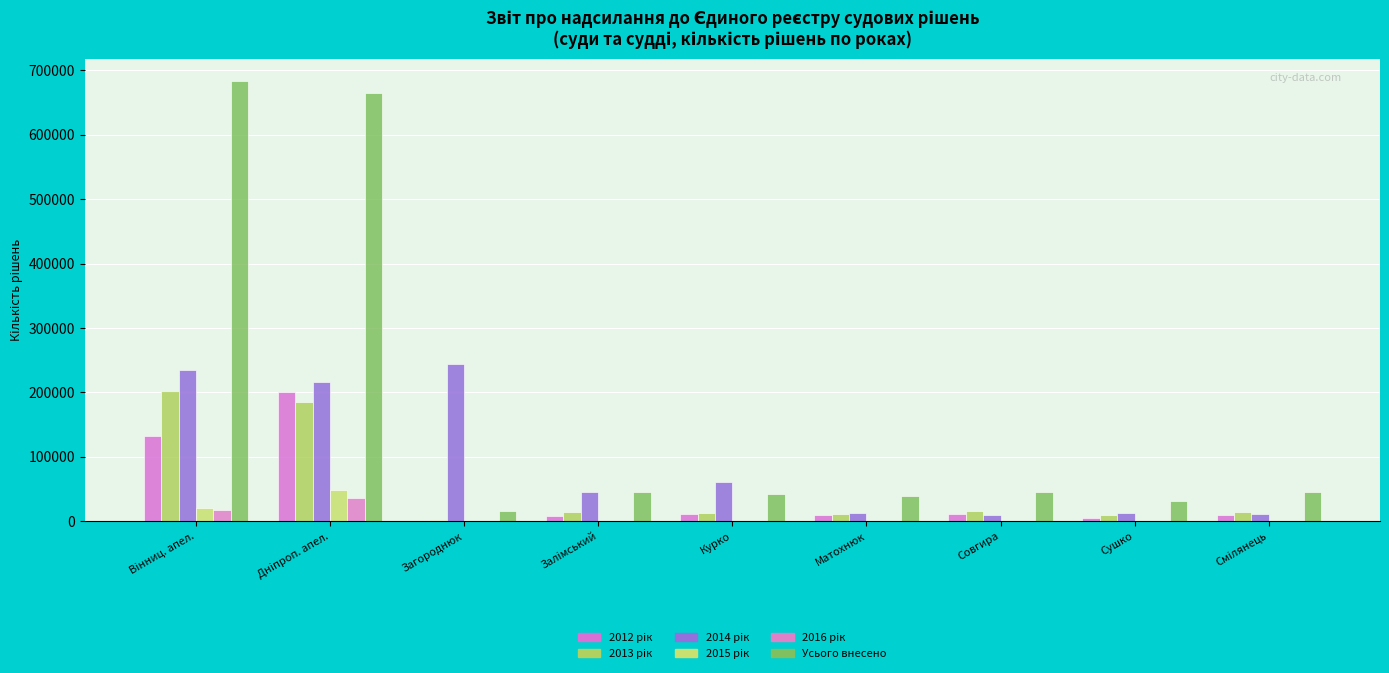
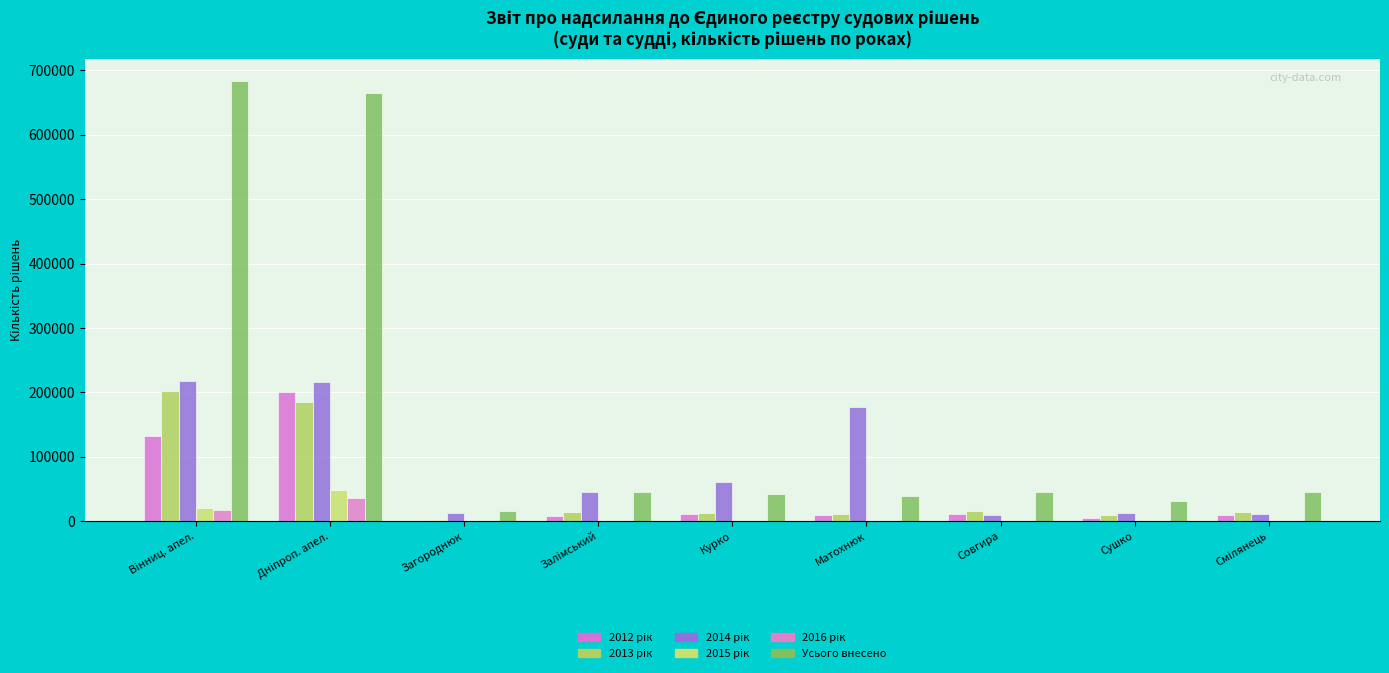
  {
    "2014 рік": {
-     "Вінниц. апел.": 240000,
+     "Вінниц. апел.": 220000,
      "Дніпроп. апел.": 220000,
-     "Загороднюк": 240000,
+     "Загороднюк": 10000,
      "Залімський": 50000,
      "Курко": 60000,
-     "Матохнюк": 10000,
+     "Матохнюк": 180000,
      "Совгира": 10000,
      "Сушко": 10000,
      "Смілянець": 10000
    }
  }
